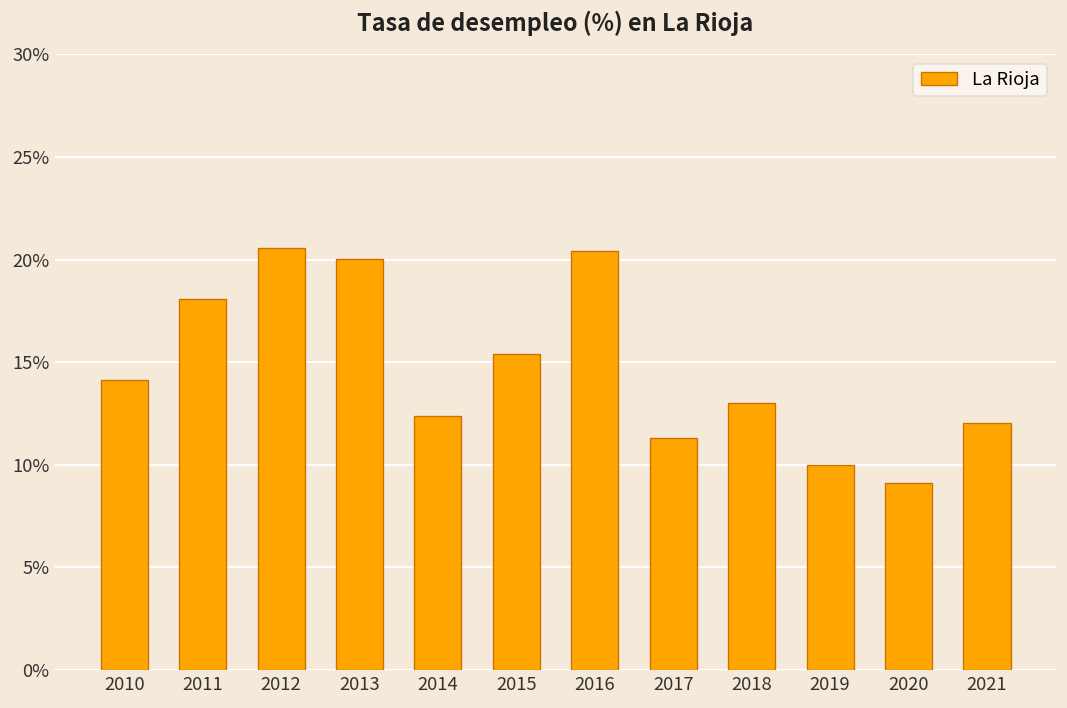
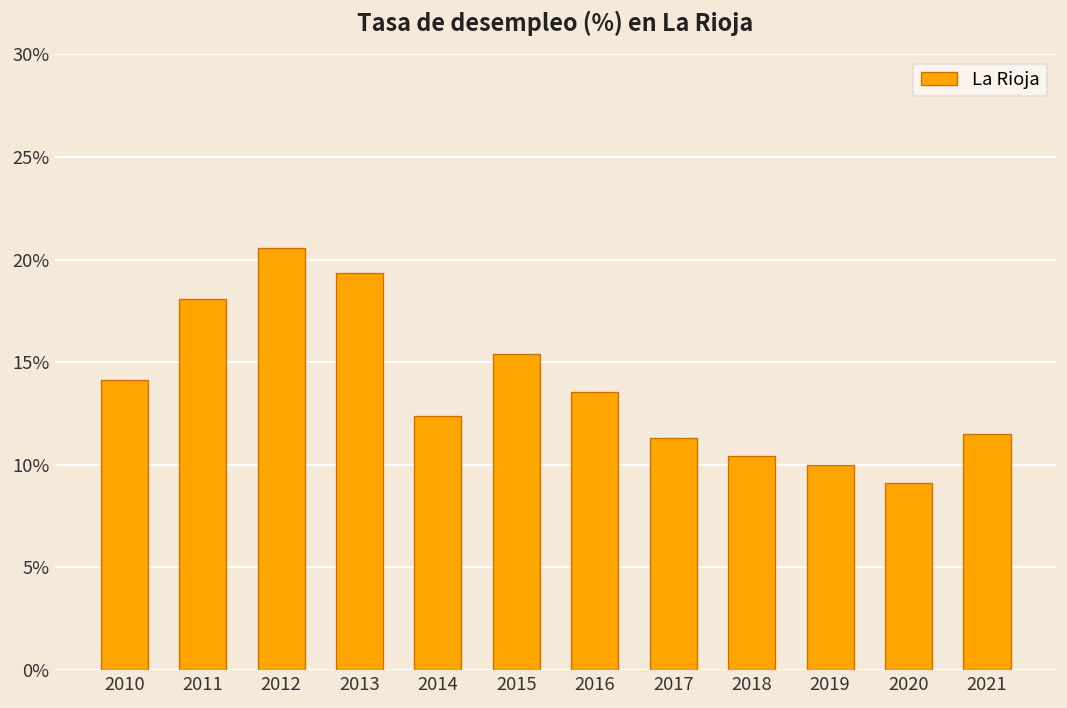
  {
    "2010": "14.2%",
    "2011": "18.1%",
    "2012": "20.6%",
-   "2013": "20.0%",
+   "2013": "19.3%",
    "2014": "12.4%",
    "2015": "15.4%",
-   "2016": "20.4%",
+   "2016": "13.6%",
    "2017": "11.3%",
-   "2018": "13.0%",
+   "2018": "10.4%",
    "2019": "10.0%",
    "2020": "9.1%",
-   "2021": "12.0%"
+   "2021": "11.5%"
  }
